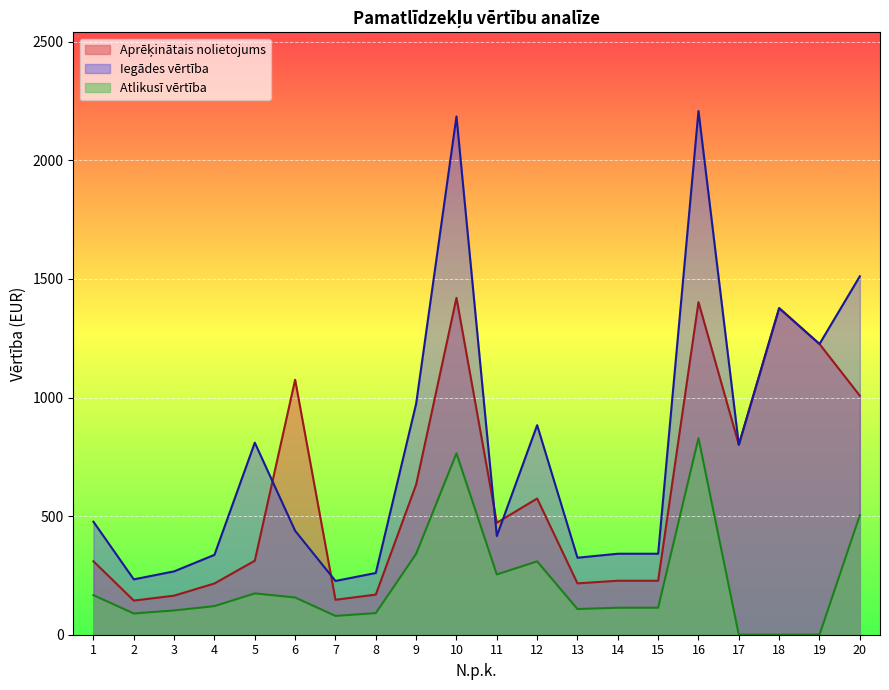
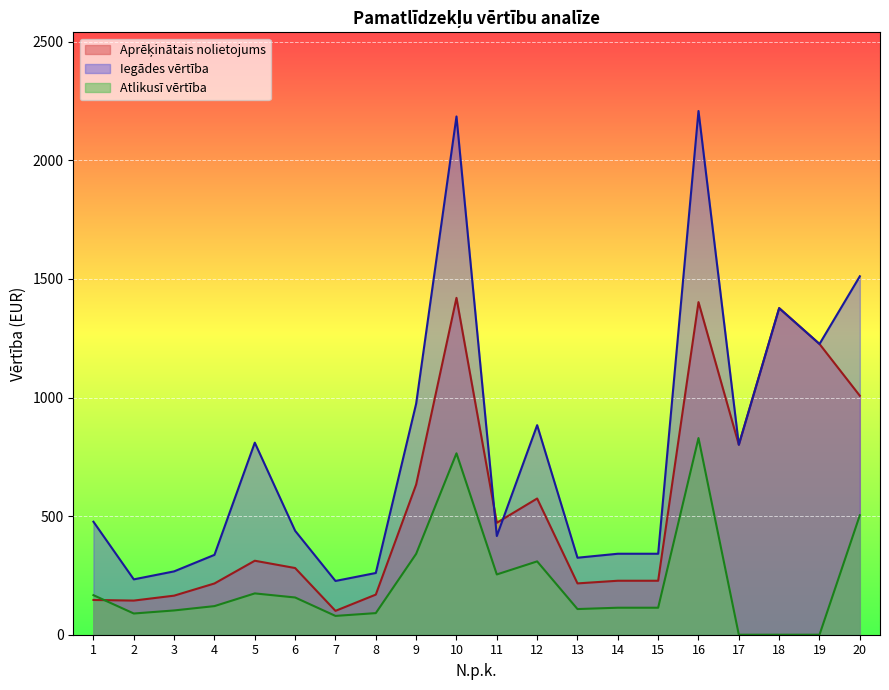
  {
    "Aprēķinātais nolietojums": {
-     "1": 310,
+     "1": 150,
      "2": 140,
      "3": 160,
      "4": 220,
      "5": 310,
-     "6": 1070,
-     "7": 150,
+     "6": 280,
+     "7": 100,
      "8": 170,
      "9": 630,
      "10": 1420,
      "11": 470,
      "12": 570,
      "13": 220,
      "14": 230,
      "15": 230,
      "16": 1400,
      "20": 1010
    },
    "Iegādes vērtība": {
      "1": 480,
      "2": 230,
      "3": 270,
      "4": 340,
      "5": 810,
      "6": 440,
      "7": 230,
      "8": 260,
      "9": 970,
      "10": 2180,
      "11": 420,
      "12": 880,
      "13": 320,
      "14": 340,
      "15": 340,
      "16": 2210,
      "20": 1510
    },
    "Atlikusī vērtība": {
      "1": 170,
      "2": 90,
      "3": 100,
      "4": 120,
      "5": 170,
      "6": 160,
      "7": 80,
      "8": 90,
      "9": 340,
      "10": 760,
      "11": 250,
      "12": 310,
      "13": 110,
      "14": 110,
      "15": 110,
      "16": 830,
      "17": 0,
      "18": 0,
      "19": 0,
      "20": 500
    }
  }
